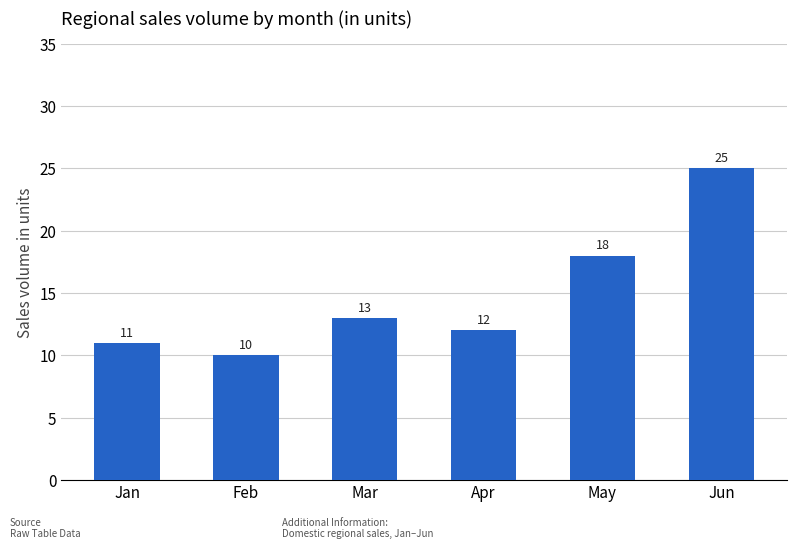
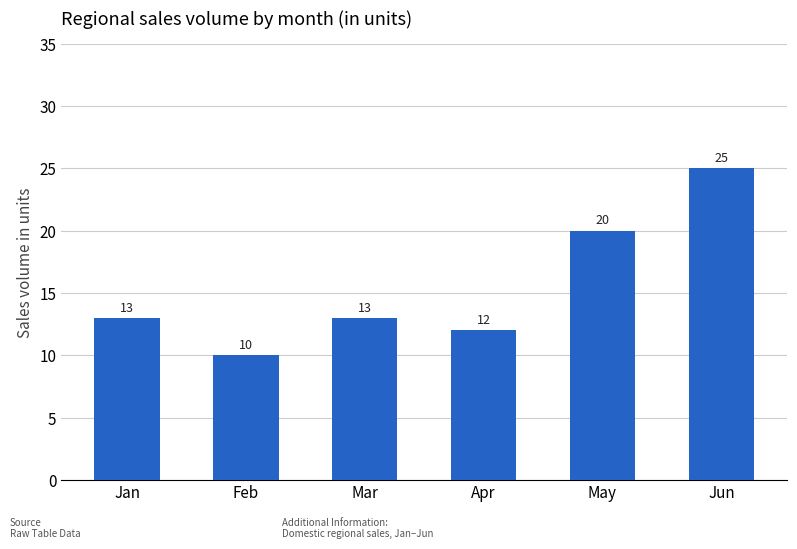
  {
-   "Jan": 11,
+   "Jan": 13,
    "Feb": 10,
    "Mar": 13,
    "Apr": 12,
-   "May": 18,
+   "May": 20,
    "Jun": 25
  }
